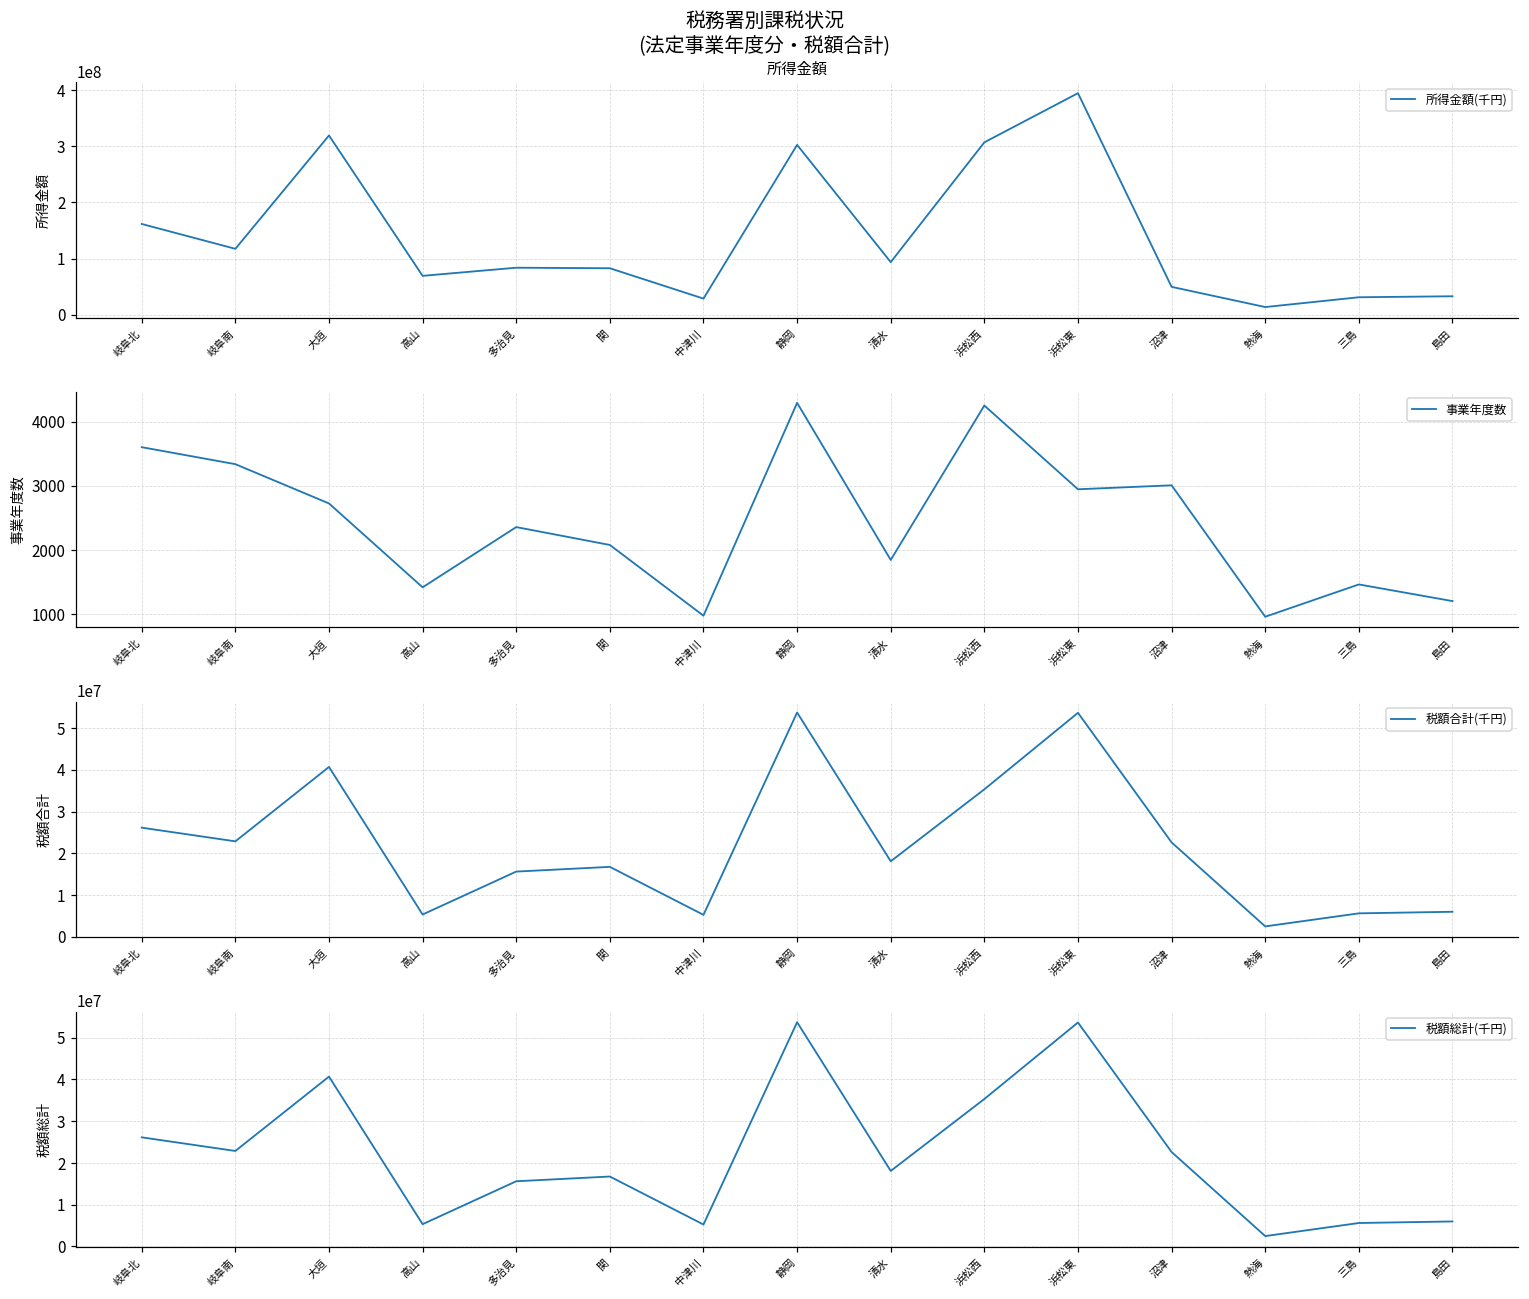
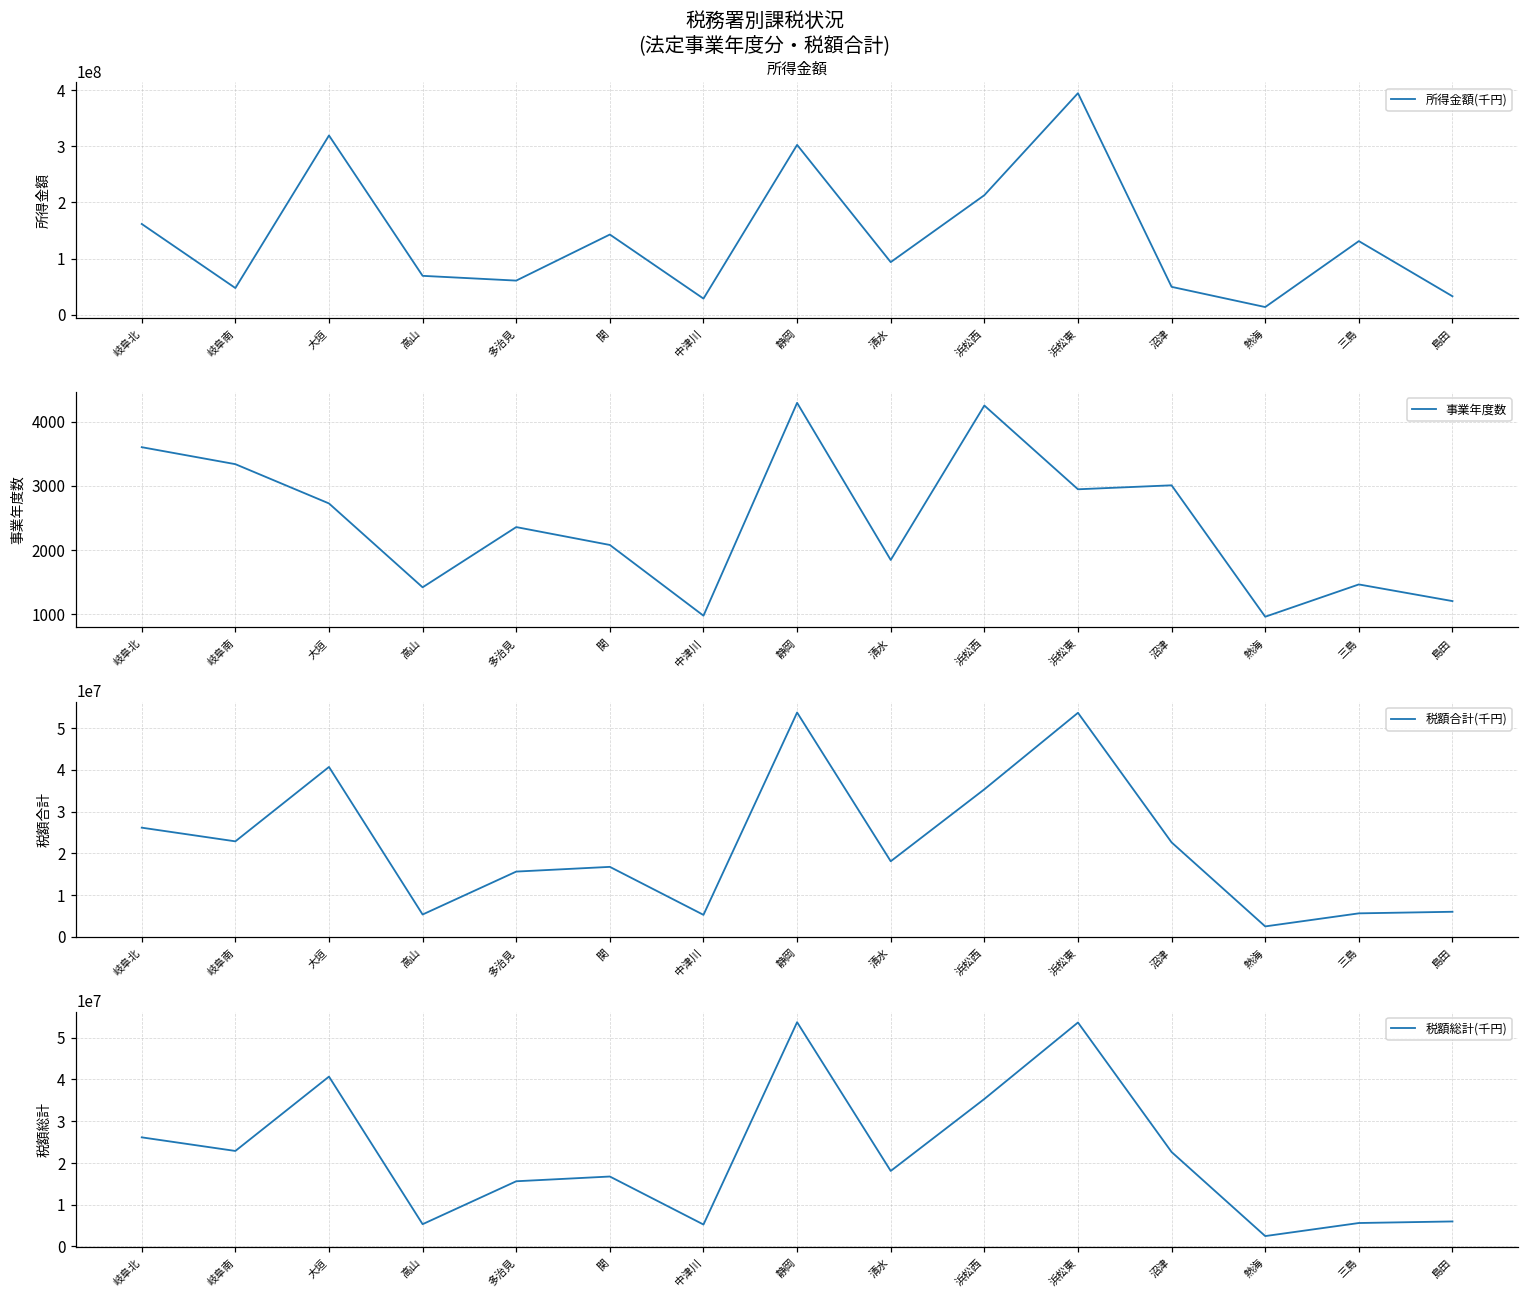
  {
    "所得金額": {
      "岐阜北": 160000000,
-     "岐阜南": 120000000,
+     "岐阜南": 50000000,
      "大垣": 320000000,
      "高山": 70000000,
-     "多治見": 80000000,
-     "関": 80000000,
+     "多治見": 60000000,
+     "関": 140000000,
      "中津川": 30000000,
      "静岡": 300000000,
      "清水": 90000000,
-     "浜松西": 310000000,
+     "浜松西": 210000000,
      "浜松東": 390000000,
      "沼津": 50000000,
      "熱海": 10000000,
-     "三島": 30000000,
+     "三島": 130000000,
      "島田": 30000000
    }
  }
